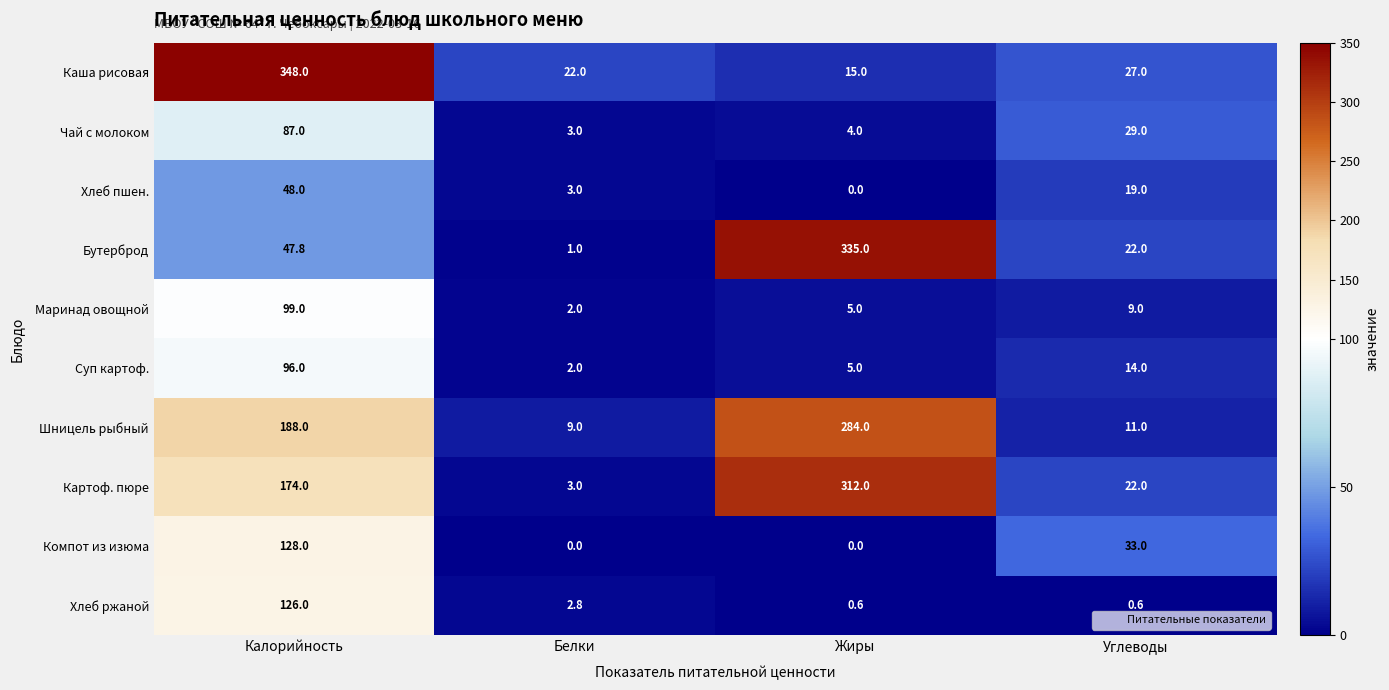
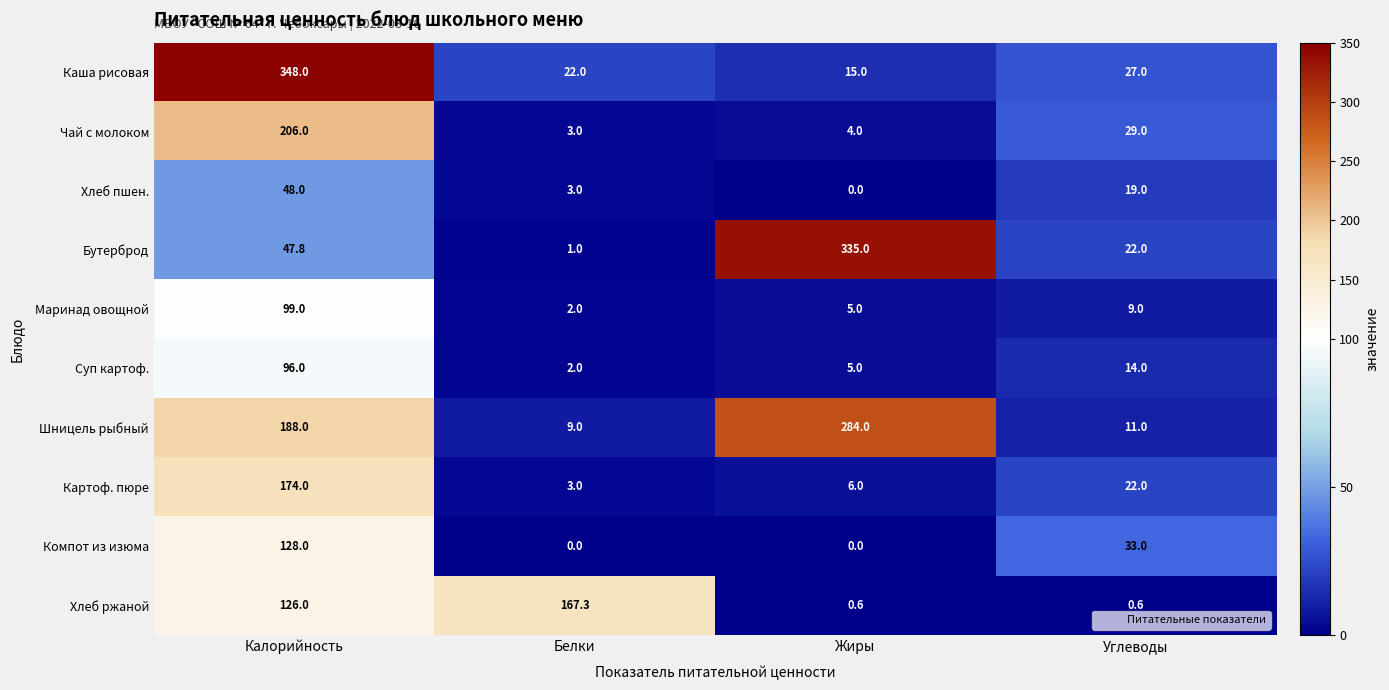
  {
    "Каша рисовая": {
      "Калорийность": 348.0,
      "Белки": 22.0,
      "Жиры": 15.0,
      "Углеводы": 27.0
    },
    "Чай с молоком": {
-     "Калорийность": 87.0,
+     "Калорийность": 206.0,
      "Белки": 3.0,
      "Жиры": 4.0,
      "Углеводы": 29.0
    },
    "Хлеб пшен.": {
      "Калорийность": 48.0,
      "Белки": 3.0,
      "Жиры": 0.0,
      "Углеводы": 19.0
    },
    "Бутерброд": {
      "Калорийность": 47.8,
      "Белки": 1.0,
      "Жиры": 335.0,
      "Углеводы": 22.0
    },
    "Маринад овощной": {
      "Калорийность": 99.0,
      "Белки": 2.0,
      "Жиры": 5.0,
      "Углеводы": 9.0
    },
    "Суп картоф.": {
      "Калорийность": 96.0,
      "Белки": 2.0,
      "Жиры": 5.0,
      "Углеводы": 14.0
    },
    "Шницель рыбный": {
      "Калорийность": 188.0,
      "Белки": 9.0,
      "Жиры": 284.0,
      "Углеводы": 11.0
    },
    "Картоф. пюре": {
      "Калорийность": 174.0,
      "Белки": 3.0,
-     "Жиры": 312.0,
+     "Жиры": 6.0,
      "Углеводы": 22.0
    },
    "Компот из изюма": {
      "Калорийность": 128.0,
      "Белки": 0.0,
      "Жиры": 0.0,
      "Углеводы": 33.0
    },
    "Хлеб ржаной": {
      "Калорийность": 126.0,
-     "Белки": 2.8,
+     "Белки": 167.3,
      "Жиры": 0.6
    }
  }
